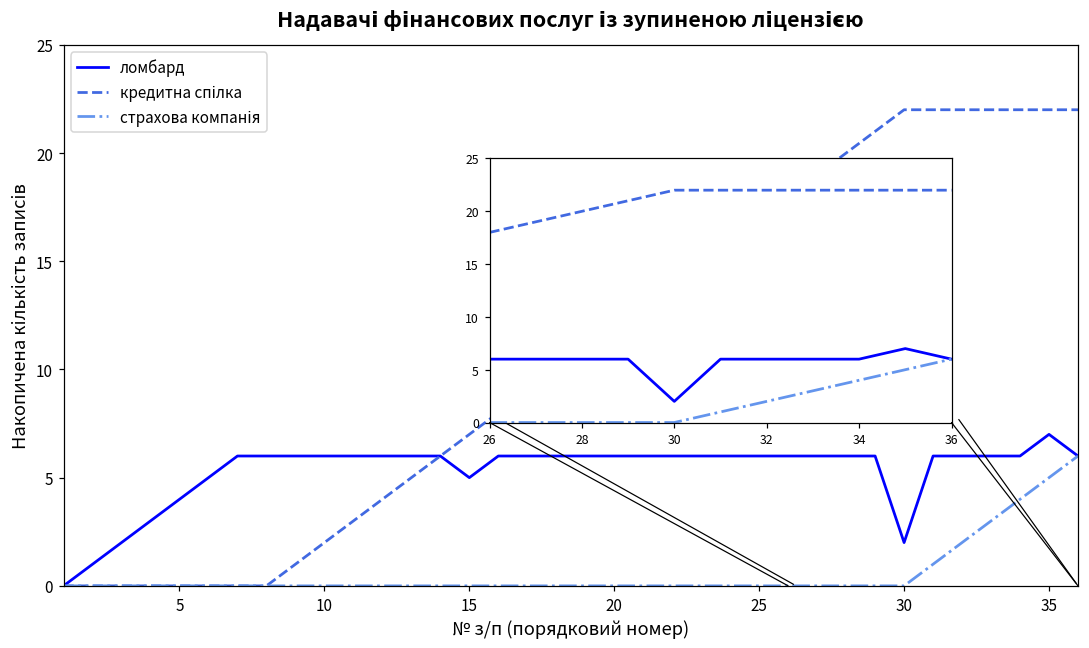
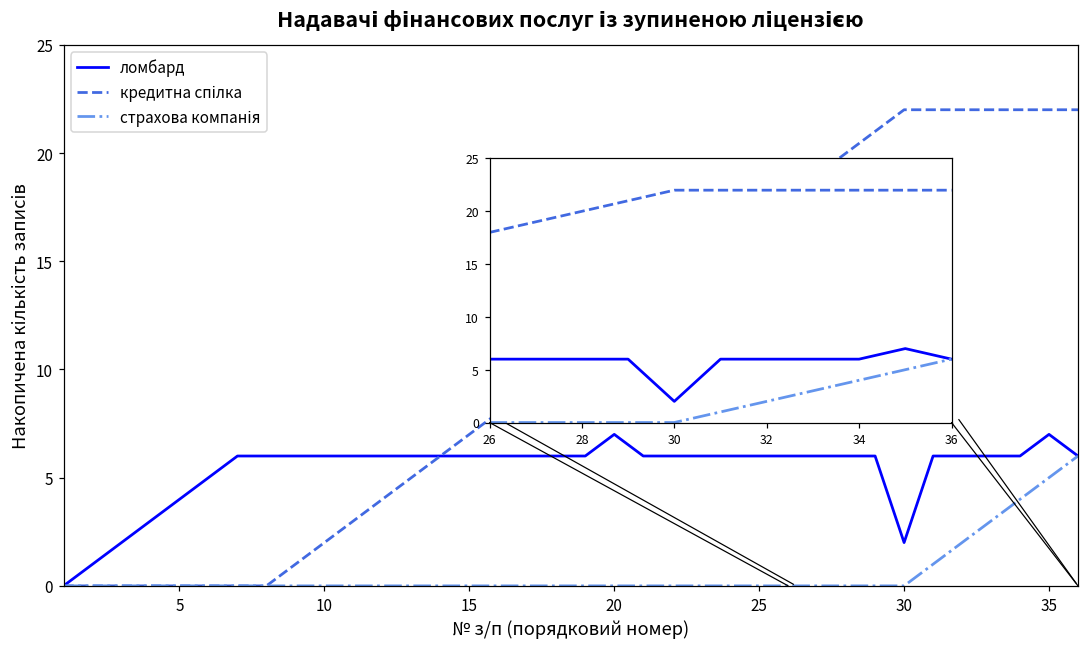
  {
    "Надавачі фінансових послуг із зупиненою ліцензією": {
      "ломбард": {
        "5": 4,
        "10": 6,
-       "15": 5,
-       "20": 6,
+       "15": 6,
+       "20": 7,
        "25": 6,
        "30": 2,
        "35": 7
      }
    }
  }
